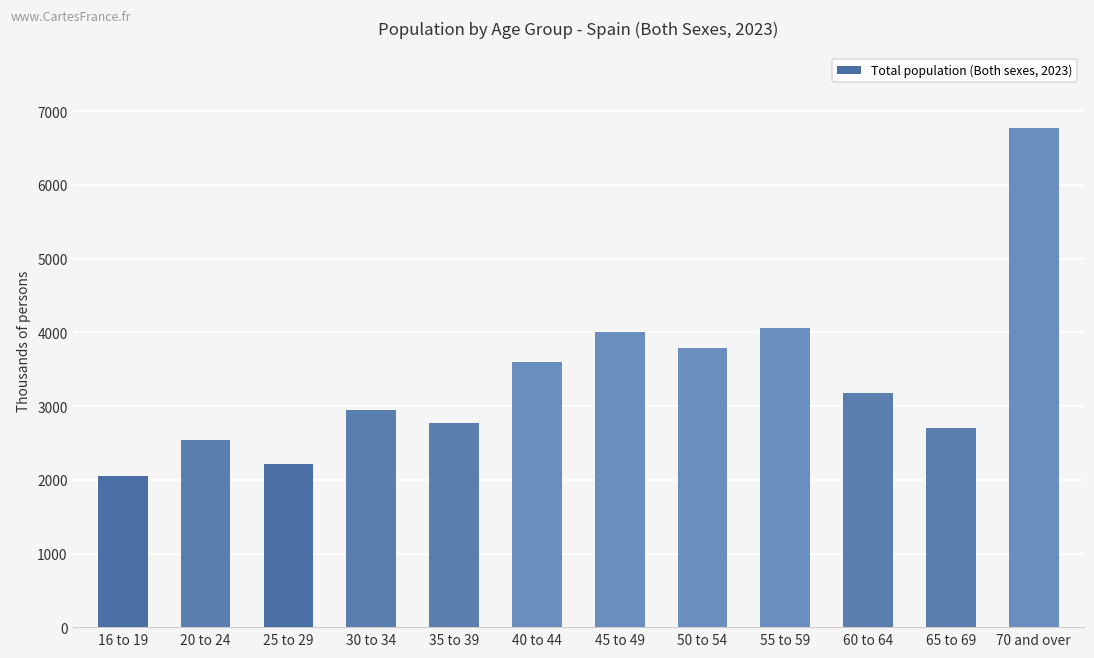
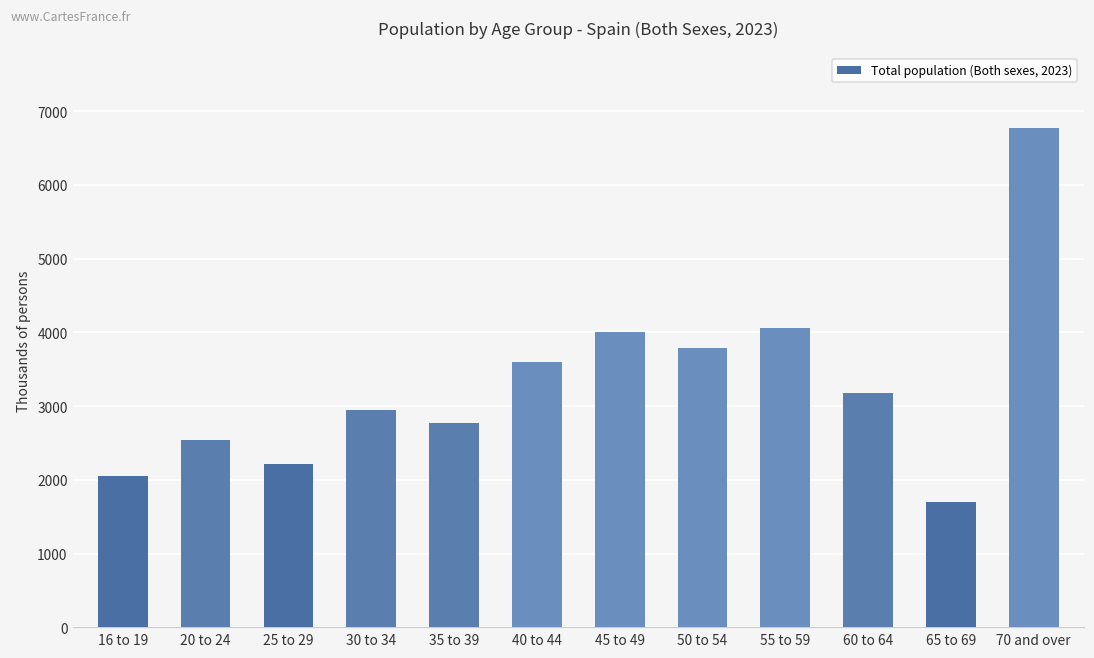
  {
    "16 to 19": 2000,
    "20 to 24": 2500,
    "25 to 29": 2200,
    "30 to 34": 3000,
    "35 to 39": 2800,
    "40 to 44": 3600,
    "45 to 49": 4000,
    "50 to 54": 3800,
    "55 to 59": 4100,
    "60 to 64": 3200,
-   "65 to 69": 2700,
+   "65 to 69": 1700,
    "70 and over": 6800
  }
